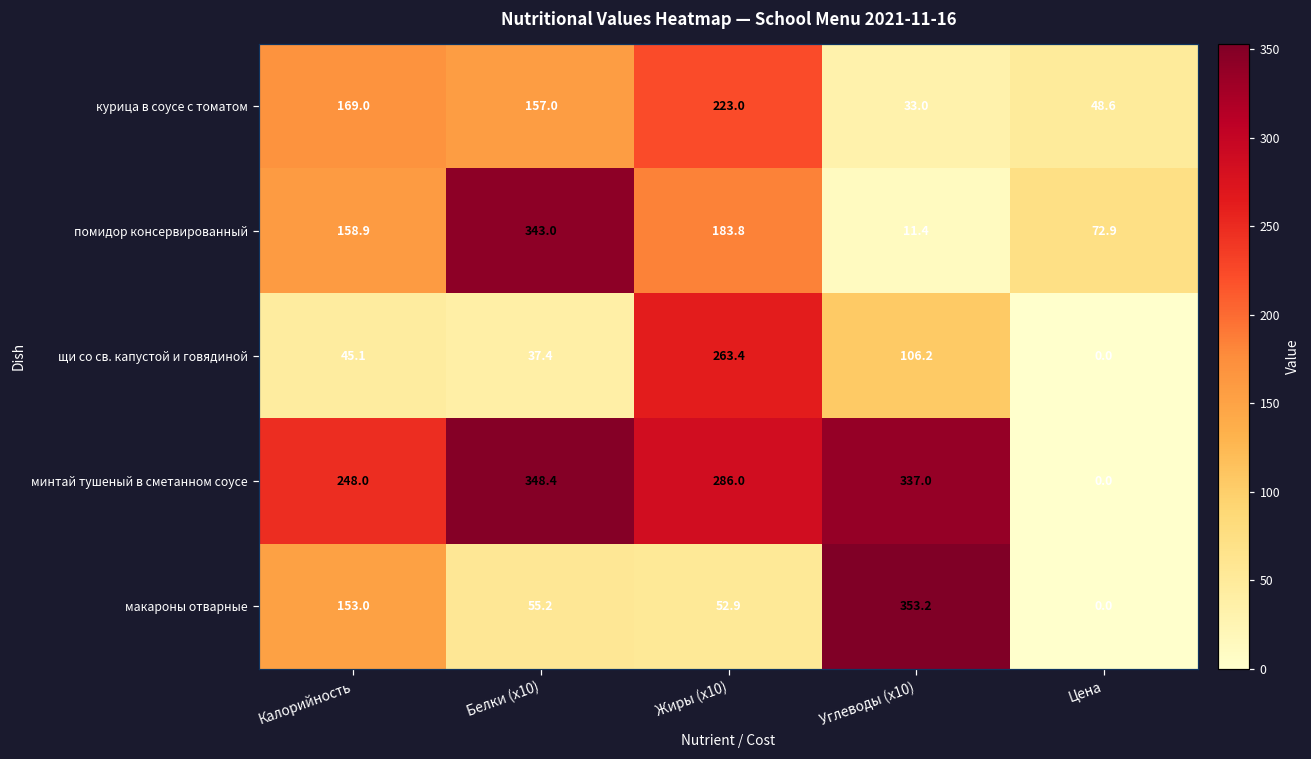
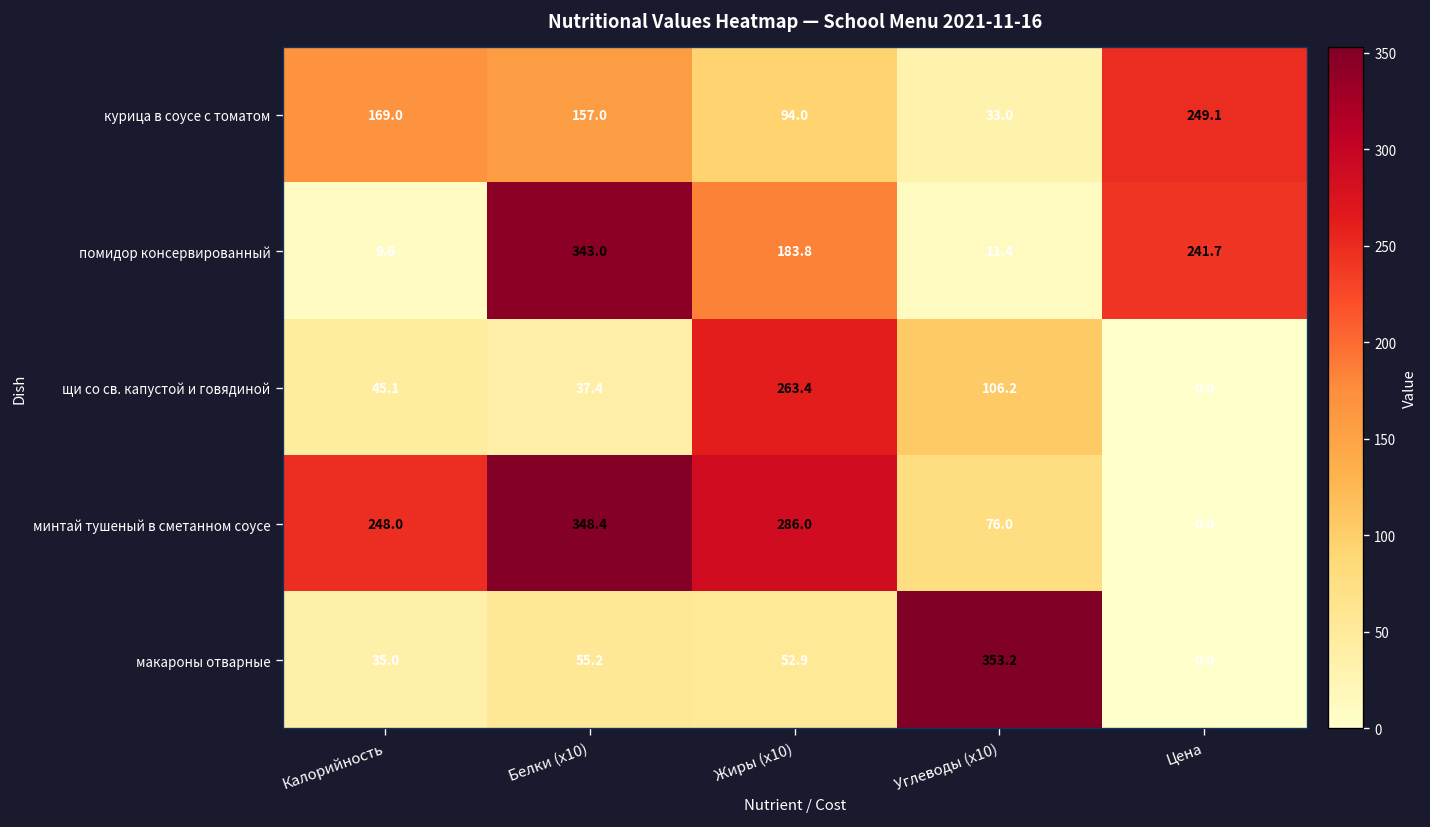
  {
    "курица в соусе с томатом": {
      "Калорийность": 169.0,
      "Белки (x10)": 157.0,
-     "Жиры (x10)": 223.0,
+     "Жиры (x10)": 94.0,
      "Углеводы (x10)": 33.0,
-     "Цена": 48.6
+     "Цена": 249.1
    },
    "помидор консервированный": {
-     "Калорийность": 158.9,
+     "Калорийность": 9.6,
      "Белки (x10)": 343.0,
      "Жиры (x10)": 183.8,
      "Углеводы (x10)": 11.4,
-     "Цена": 72.9
+     "Цена": 241.7
    },
    "щи со св. капустой и говядиной": {
      "Калорийность": 45.1,
      "Белки (x10)": 37.4,
      "Жиры (x10)": 263.4,
      "Углеводы (x10)": 106.2,
      "Цена": 0.0
    },
    "минтай тушеный в сметанном соусе": {
      "Калорийность": 248.0,
      "Белки (x10)": 348.4,
      "Жиры (x10)": 286.0,
-     "Углеводы (x10)": 337.0,
+     "Углеводы (x10)": 76.0,
      "Цена": 0.0
    },
    "макароны отварные": {
-     "Калорийность": 153.0,
+     "Калорийность": 35.0,
      "Белки (x10)": 55.2,
      "Жиры (x10)": 52.9,
      "Углеводы (x10)": 353.2,
      "Цена": 0.0
    }
  }
